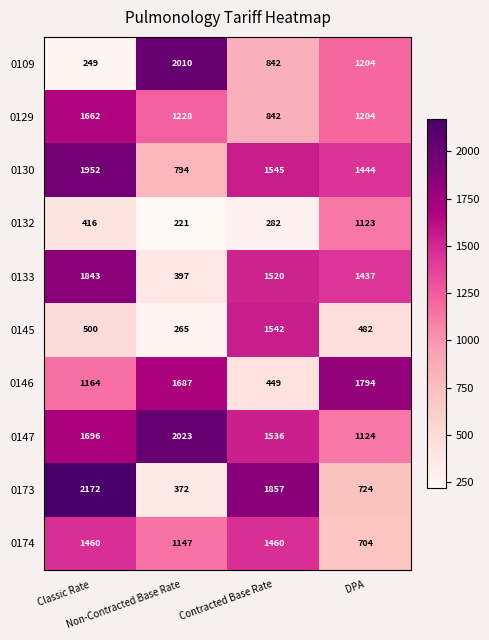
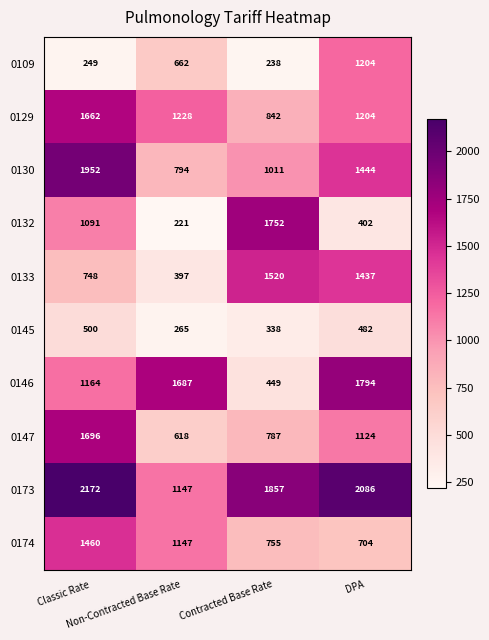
  {
    "0109": {
      "Classic Rate": 249,
-     "Non-Contracted Base Rate": 2010,
-     "Contracted Base Rate": 842,
+     "Non-Contracted Base Rate": 662,
+     "Contracted Base Rate": 238,
      "DPA": 1204
    },
    "0129": {
      "Classic Rate": 1662,
      "Non-Contracted Base Rate": 1228,
      "Contracted Base Rate": 842,
      "DPA": 1204
    },
    "0130": {
      "Classic Rate": 1952,
      "Non-Contracted Base Rate": 794,
-     "Contracted Base Rate": 1545,
+     "Contracted Base Rate": 1011,
      "DPA": 1444
    },
    "0132": {
-     "Classic Rate": 416,
+     "Classic Rate": 1091,
      "Non-Contracted Base Rate": 221,
-     "Contracted Base Rate": 282,
-     "DPA": 1123
+     "Contracted Base Rate": 1752,
+     "DPA": 402
    },
    "0133": {
-     "Classic Rate": 1843,
+     "Classic Rate": 748,
      "Non-Contracted Base Rate": 397,
      "Contracted Base Rate": 1520,
      "DPA": 1437
    },
    "0145": {
      "Classic Rate": 500,
      "Non-Contracted Base Rate": 265,
-     "Contracted Base Rate": 1542,
+     "Contracted Base Rate": 338,
      "DPA": 482
    },
    "0146": {
      "Classic Rate": 1164,
      "Non-Contracted Base Rate": 1687,
      "Contracted Base Rate": 449,
      "DPA": 1794
    },
    "0147": {
      "Classic Rate": 1696,
-     "Non-Contracted Base Rate": 2023,
-     "Contracted Base Rate": 1536,
+     "Non-Contracted Base Rate": 618,
+     "Contracted Base Rate": 787,
      "DPA": 1124
    },
    "0173": {
      "Classic Rate": 2172,
-     "Non-Contracted Base Rate": 372,
+     "Non-Contracted Base Rate": 1147,
      "Contracted Base Rate": 1857,
-     "DPA": 724
+     "DPA": 2086
    },
    "0174": {
      "Classic Rate": 1460,
      "Non-Contracted Base Rate": 1147,
-     "Contracted Base Rate": 1460,
+     "Contracted Base Rate": 755,
      "DPA": 704
    }
  }
